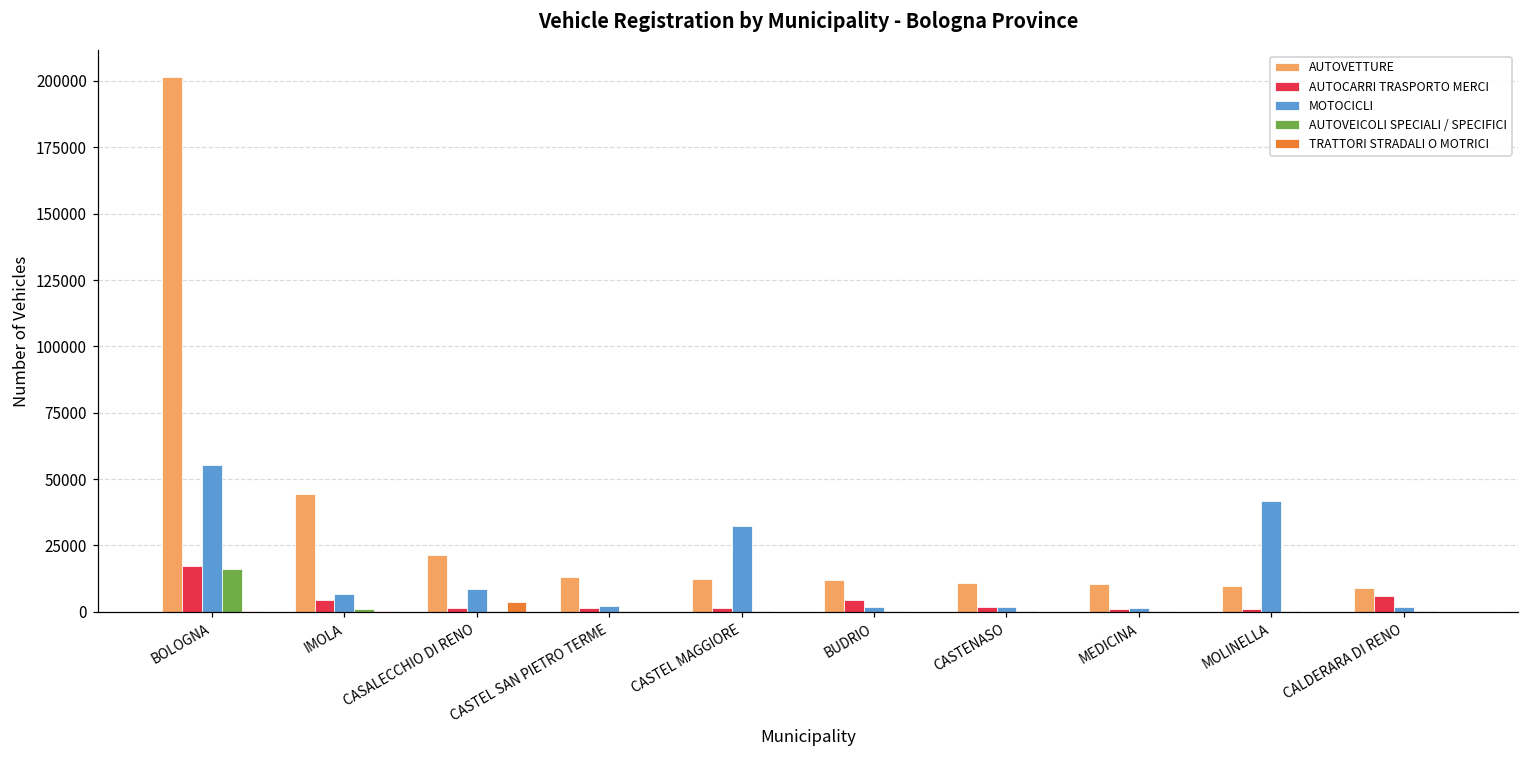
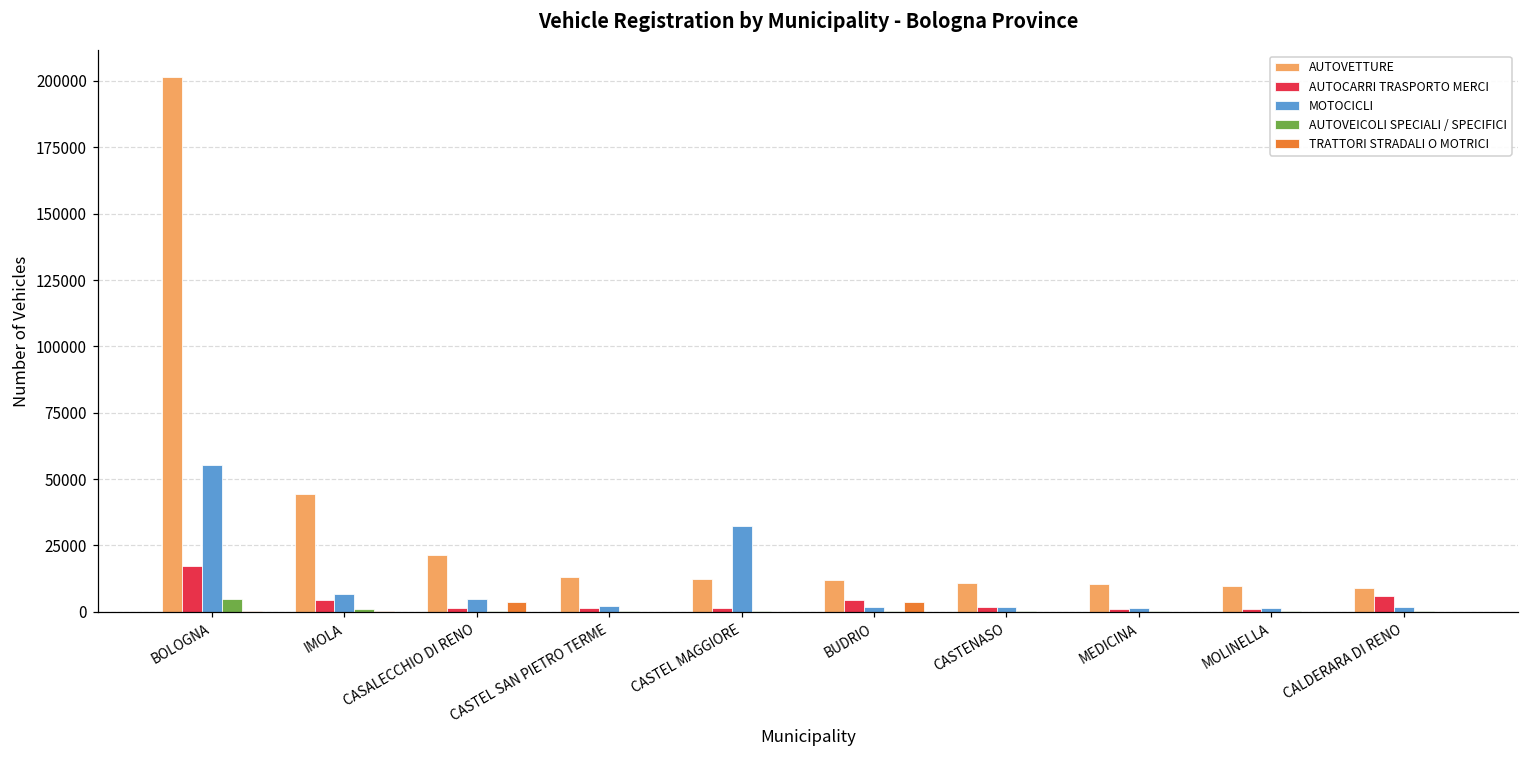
  {
    "AUTOVETTURE": {
      "BOLOGNA": 201000,
      "IMOLA": 44000,
      "CASALECCHIO DI RENO": 21000,
      "CASTEL SAN PIETRO TERME": 13000,
      "CASTEL MAGGIORE": 12000,
      "BUDRIO": 12000,
      "CASTENASO": 11000,
      "MEDICINA": 11000,
      "MOLINELLA": 10000,
      "CALDERARA DI RENO": 9000
    },
    "AUTOCARRI TRASPORTO MERCI": {
      "BOLOGNA": 17000,
      "IMOLA": 4000,
      "CASALECCHIO DI RENO": 1000,
      "CASTEL SAN PIETRO TERME": 2000,
      "CASTEL MAGGIORE": 1000,
      "BUDRIO": 5000,
      "CASTENASO": 2000,
      "MOLINELLA": 1000,
      "CALDERARA DI RENO": 6000
    },
    "MOTOCICLI": {
      "BOLOGNA": 55000,
      "IMOLA": 7000,
-     "CASALECCHIO DI RENO": 9000,
+     "CASALECCHIO DI RENO": 5000,
      "CASTEL SAN PIETRO TERME": 2000,
      "CASTEL MAGGIORE": 32000,
      "BUDRIO": 2000,
      "CASTENASO": 2000,
      "MEDICINA": 2000,
-     "MOLINELLA": 42000,
+     "MOLINELLA": 1000,
      "CALDERARA DI RENO": 2000
    },
    "AUTOVEICOLI SPECIALI / SPECIFICI": {
-     "BOLOGNA": 16000,
+     "BOLOGNA": 5000,
      "IMOLA": 1000
    },
    "TRATTORI STRADALI O MOTRICI": {
      "CASALECCHIO DI RENO": 4000,
-     "BUDRIO": 0
+     "BUDRIO": 4000
    }
  }
